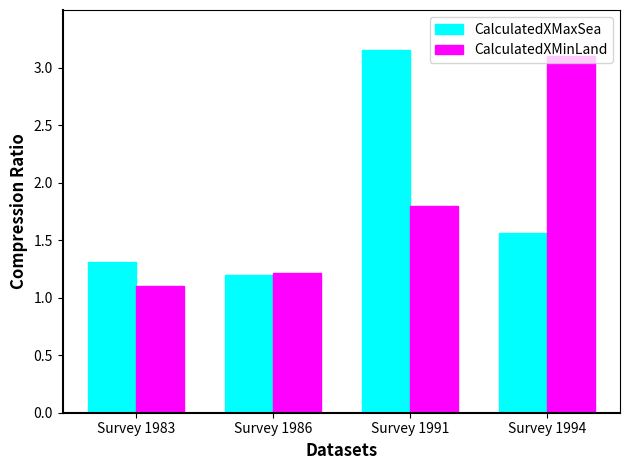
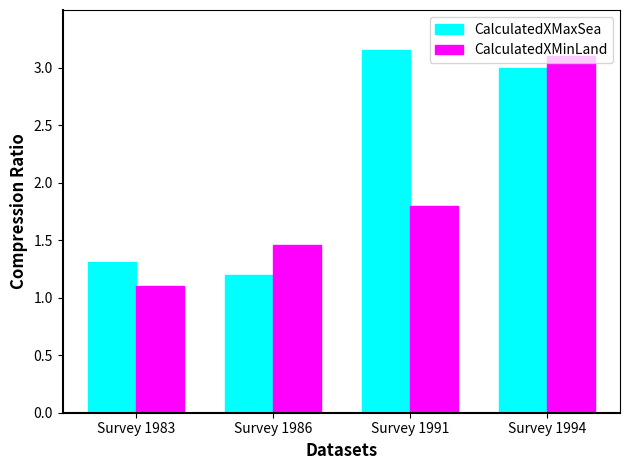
  {
    "CalculatedXMaxSea": {
      "Survey 1983": 1.31,
      "Survey 1986": 1.20,
      "Survey 1991": 3.15,
-     "Survey 1994": 1.56
+     "Survey 1994": 3.00
    },
    "CalculatedXMinLand": {
      "Survey 1983": 1.10,
-     "Survey 1986": 1.21,
+     "Survey 1986": 1.46,
      "Survey 1991": 1.80
    }
  }
